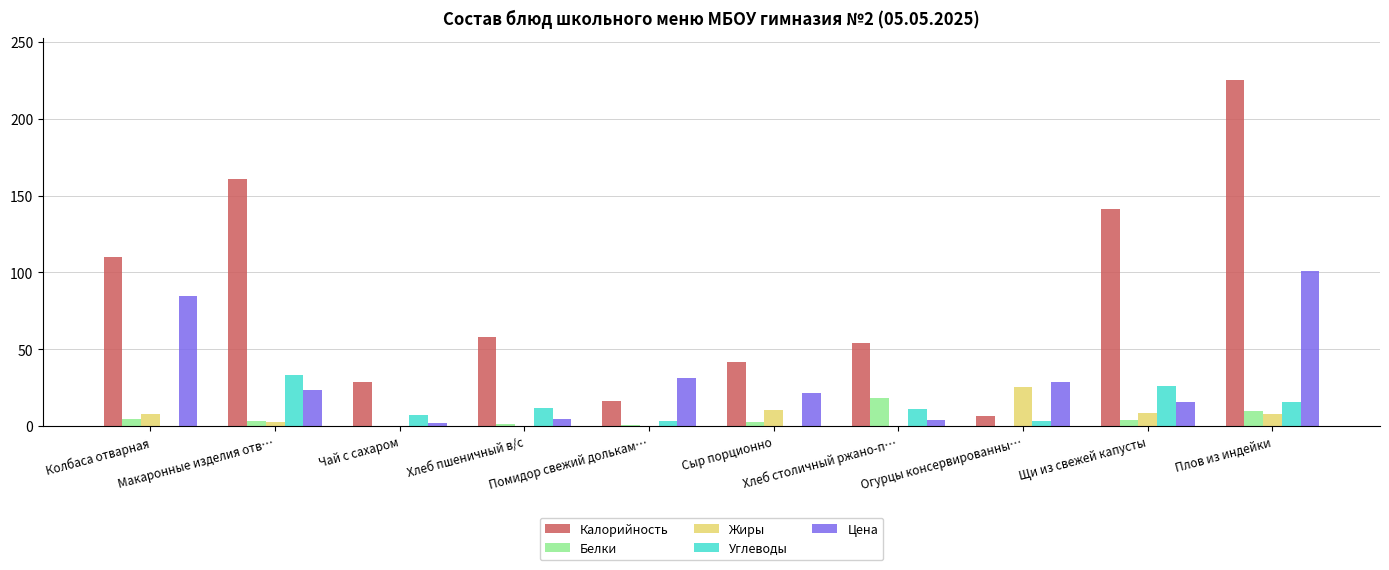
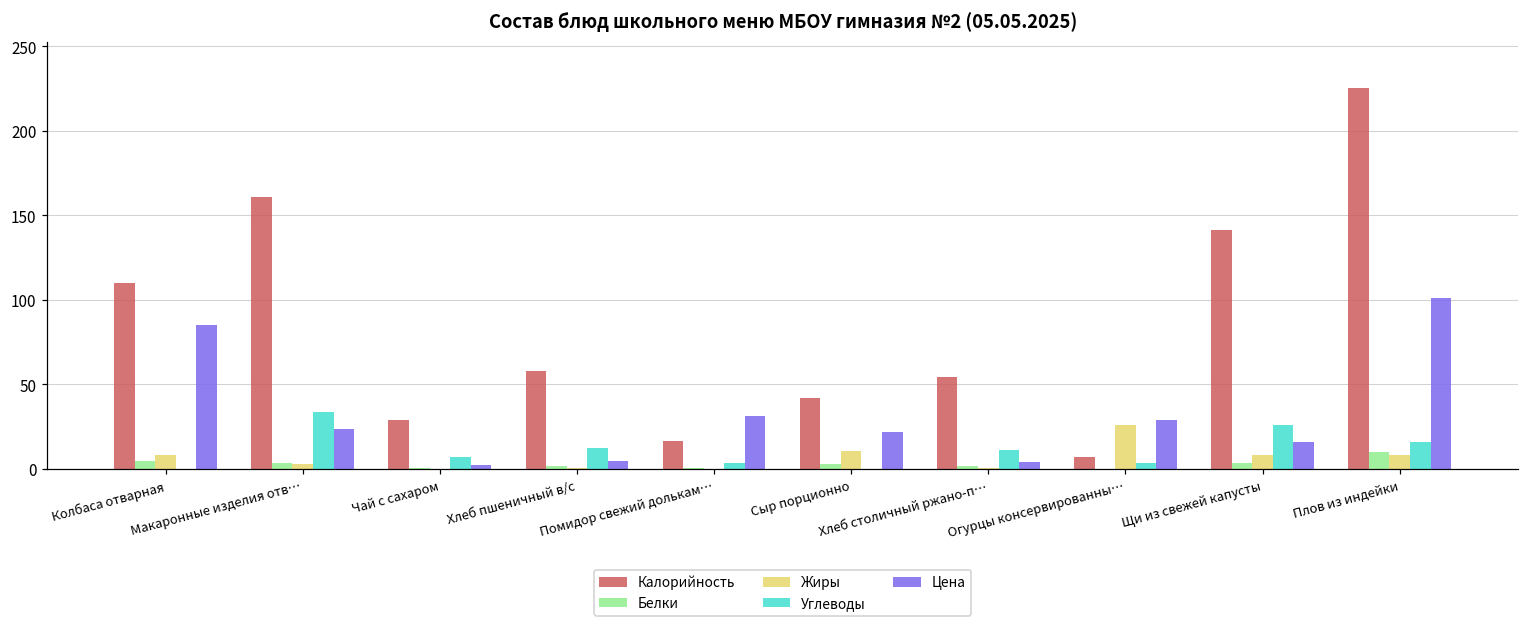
  {
    "Калорийность": {
      "Колбаса отварная": 110,
      "Макаронные изделия отв…": 161,
      "Чай с сахаром": 29,
      "Хлеб пшеничный в/с": 58,
      "Помидор свежий долькам…": 17,
      "Сыр порционно": 42,
      "Хлеб столичный ржано-п…": 54,
      "Огурцы консервированны…": 7,
      "Щи из свежей капусты": 141,
      "Плов из индейки": 225
    },
    "Белки": {
      "Колбаса отварная": 5,
      "Макаронные изделия отв…": 3,
      "Хлеб пшеничный в/с": 2,
      "Сыр порционно": 3,
-     "Хлеб столичный ржано-п…": 18,
+     "Хлеб столичный ржано-п…": 2,
      "Огурцы консервированны…": 0,
      "Щи из свежей капусты": 4,
      "Плов из индейки": 10
    },
    "Жиры": {
      "Колбаса отварная": 8,
      "Макаронные изделия отв…": 3,
      "Сыр порционно": 11,
      "Огурцы консервированны…": 26,
      "Щи из свежей капусты": 8,
      "Плов из индейки": 8
    },
    "Углеводы": {
      "Колбаса отварная": 0,
      "Макаронные изделия отв…": 33,
      "Чай с сахаром": 7,
      "Хлеб пшеничный в/с": 12,
      "Помидор свежий долькам…": 3,
      "Сыр порционно": 0,
      "Хлеб столичный ржано-п…": 11,
      "Огурцы консервированны…": 3,
      "Щи из свежей капусты": 26,
      "Плов из индейки": 16
    },
    "Цена": {
      "Колбаса отварная": 85,
      "Макаронные изделия отв…": 23,
      "Чай с сахаром": 2,
      "Хлеб пшеничный в/с": 5,
      "Помидор свежий долькам…": 31,
      "Сыр порционно": 22,
      "Хлеб столичный ржано-п…": 4,
      "Огурцы консервированны…": 29,
      "Щи из свежей капусты": 16,
      "Плов из индейки": 101
    }
  }
